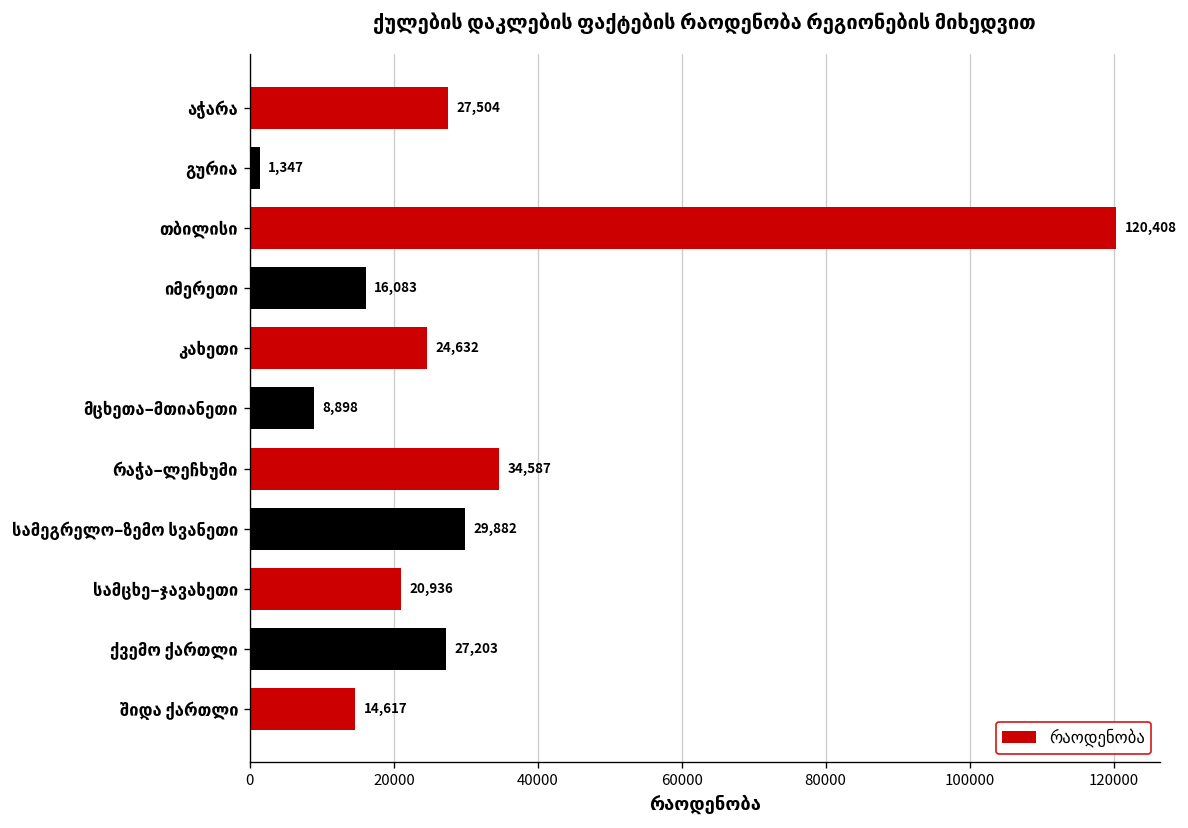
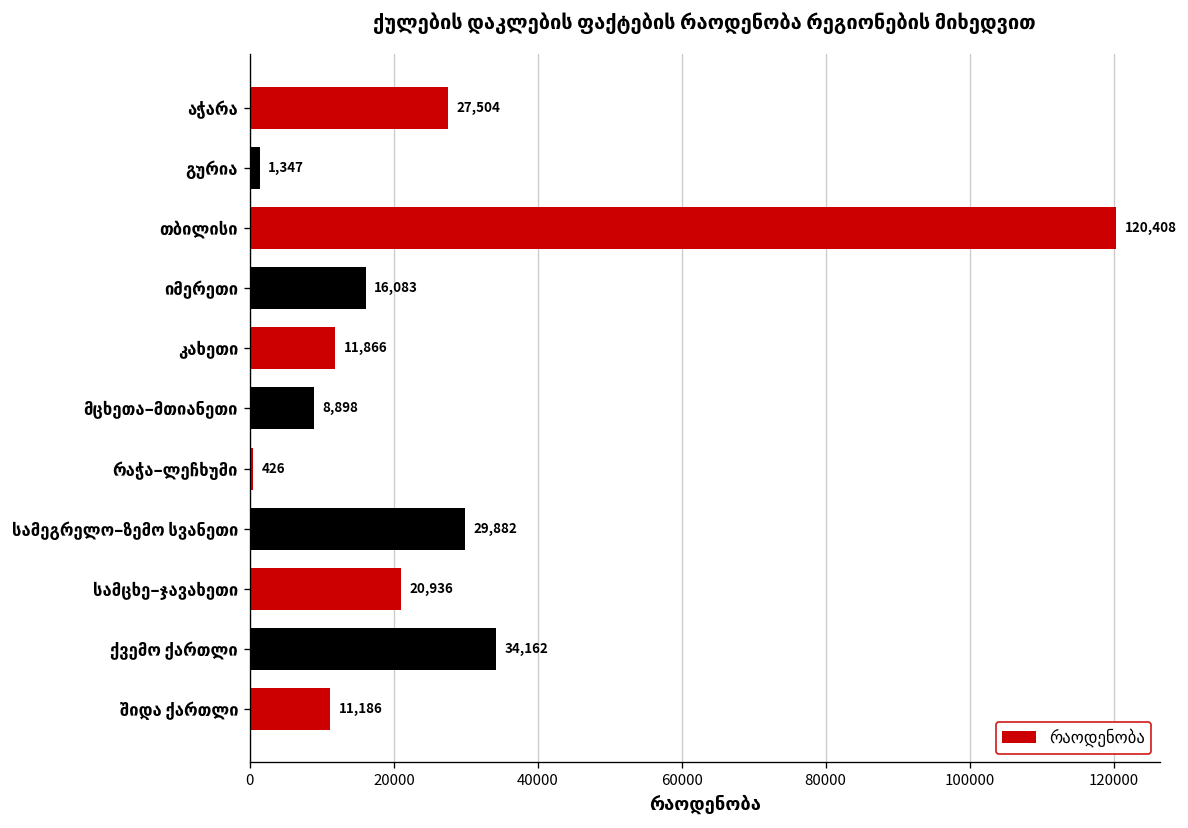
  {
    "აჭარა": "27,504",
    "გურია": "1,347",
    "თბილისი": "120,408",
    "იმერეთი": "16,083",
-   "კახეთი": "24,632",
+   "კახეთი": "11,866",
    "მცხეთა–მთიანეთი": "8,898",
-   "რაჭა–ლეჩხუმი": "34,587",
+   "რაჭა–ლეჩხუმი": "426",
    "სამეგრელო–ზემო სვანეთი": "29,882",
    "სამცხე–ჯავახეთი": "20,936",
-   "ქვემო ქართლი": "27,203",
-   "შიდა ქართლი": "14,617"
+   "ქვემო ქართლი": "34,162",
+   "შიდა ქართლი": "11,186"
  }
